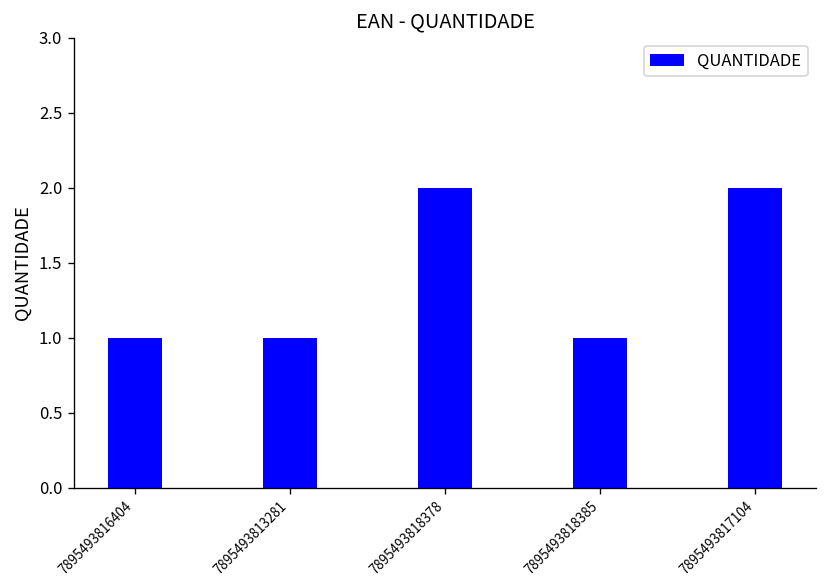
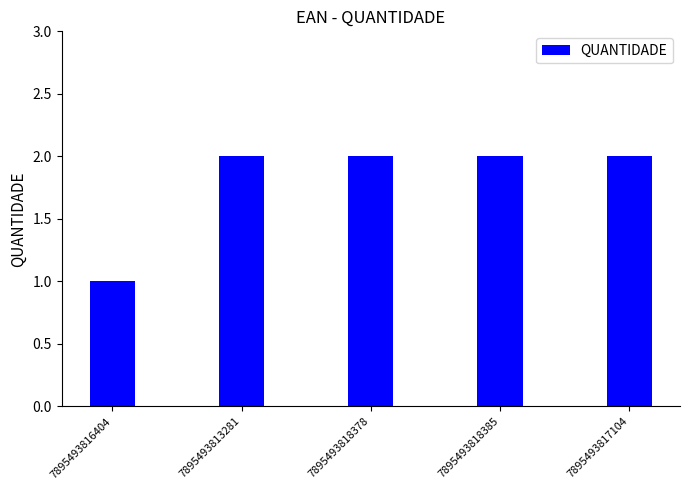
  {
    "7895493816404": 1,
-   "7895493813281": 1,
+   "7895493813281": 2,
    "7895493818378": 2,
-   "7895493818385": 1,
+   "7895493818385": 2,
    "7895493817104": 2
  }
